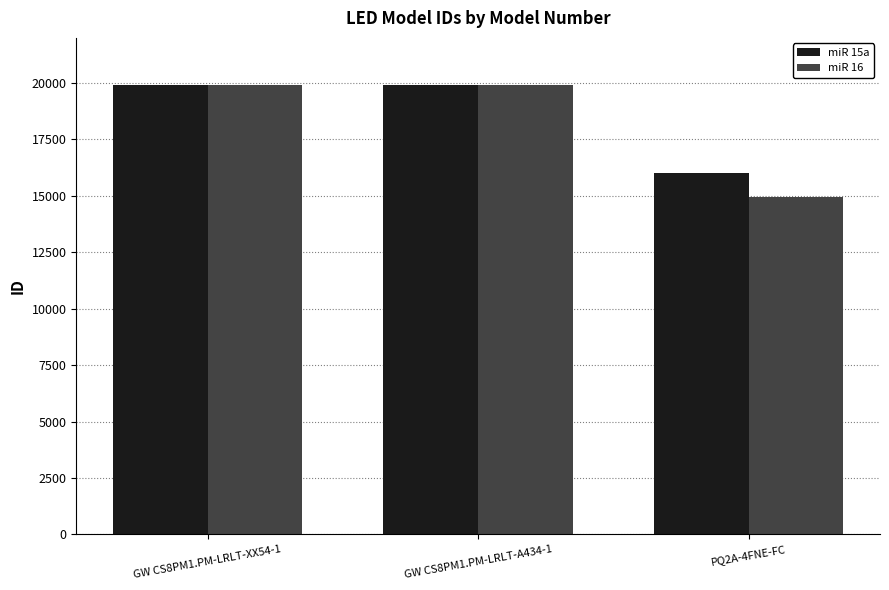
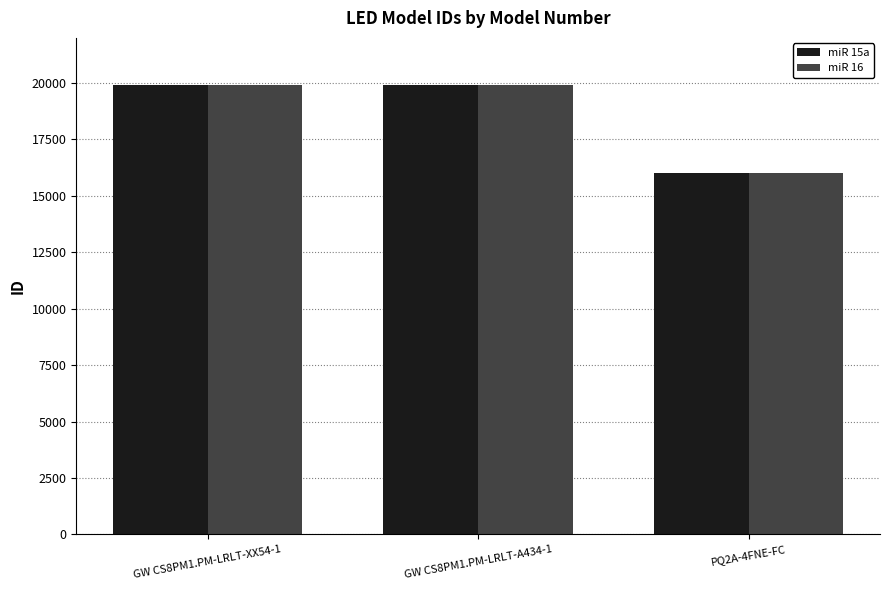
  {
    "miR 15a": {
      "GW CS8PM1.PM-LRLT-XX54-1": 19900,
      "GW CS8PM1.PM-LRLT-A434-1": 19900,
      "PQ2A-4FNE-FC": 16000
    },
    "miR 16": {
      "GW CS8PM1.PM-LRLT-XX54-1": 19900,
      "GW CS8PM1.PM-LRLT-A434-1": 19900,
-     "PQ2A-4FNE-FC": 14900
+     "PQ2A-4FNE-FC": 16000
    }
  }
